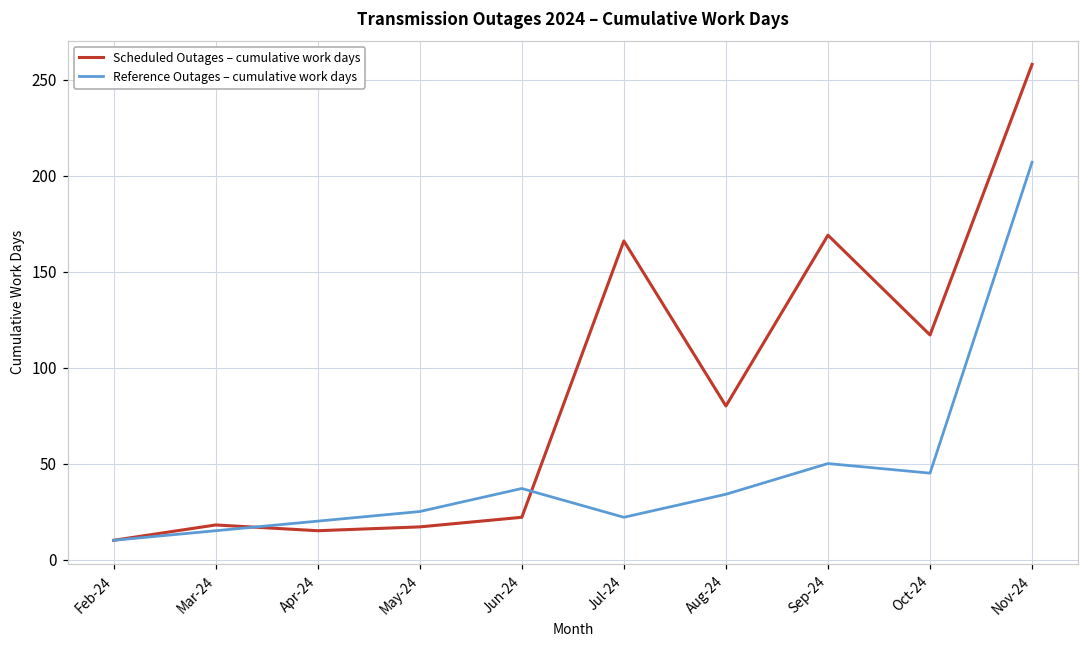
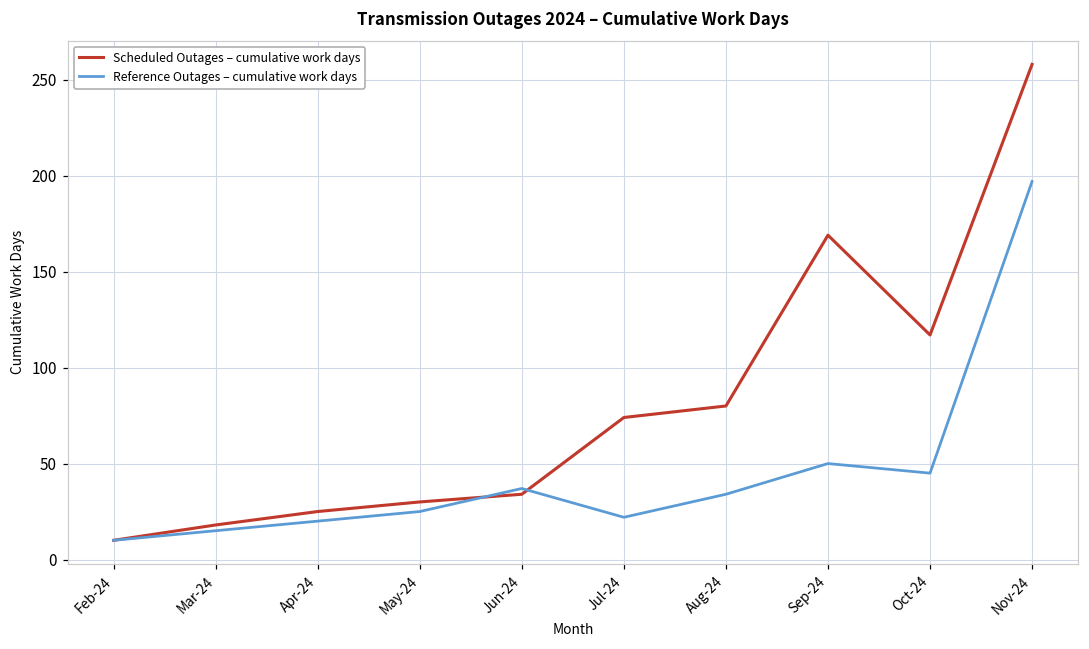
  {
    "Scheduled Outages – cumulative work days": {
      "Mar-24": 18,
-     "Apr-24": 15,
-     "May-24": 17,
-     "Jun-24": 22,
-     "Jul-24": 166,
+     "Apr-24": 25,
+     "May-24": 30,
+     "Jun-24": 34,
+     "Jul-24": 74,
      "Aug-24": 80,
      "Sep-24": 169,
      "Oct-24": 117,
      "Nov-24": 258
    },
    "Reference Outages – cumulative work days": {
      "Mar-24": 15,
      "Apr-24": 20,
      "May-24": 25,
      "Jun-24": 37,
      "Jul-24": 22,
      "Aug-24": 34,
      "Sep-24": 50,
      "Oct-24": 45,
-     "Nov-24": 207
+     "Nov-24": 197
    }
  }
